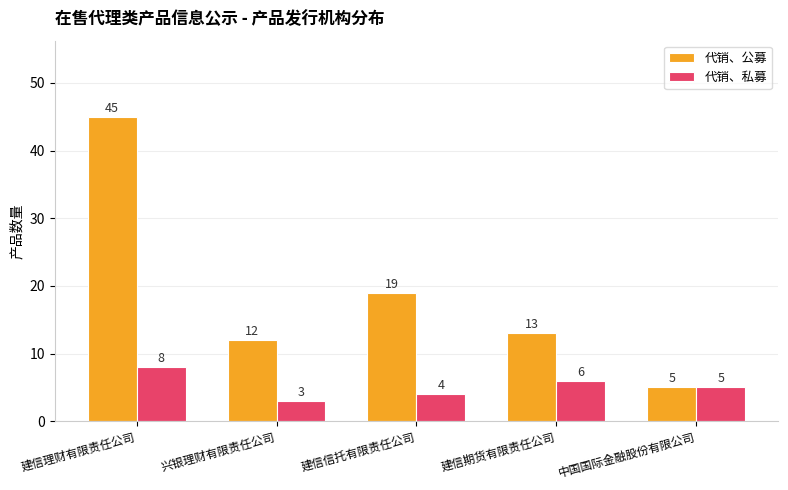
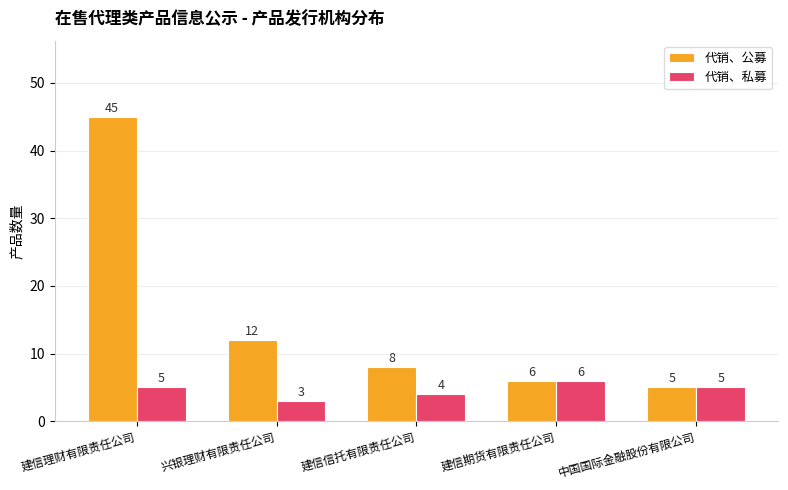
  {
    "代销、公募": {
      "建信理财有限责任公司": 45,
      "兴银理财有限责任公司": 12,
-     "建信信托有限责任公司": 19,
-     "建信期货有限责任公司": 13,
+     "建信信托有限责任公司": 8,
+     "建信期货有限责任公司": 6,
      "中国国际金融股份有限公司": 5
    },
    "代销、私募": {
-     "建信理财有限责任公司": 8,
+     "建信理财有限责任公司": 5,
      "兴银理财有限责任公司": 3,
      "建信信托有限责任公司": 4,
      "建信期货有限责任公司": 6,
      "中国国际金融股份有限公司": 5
    }
  }
